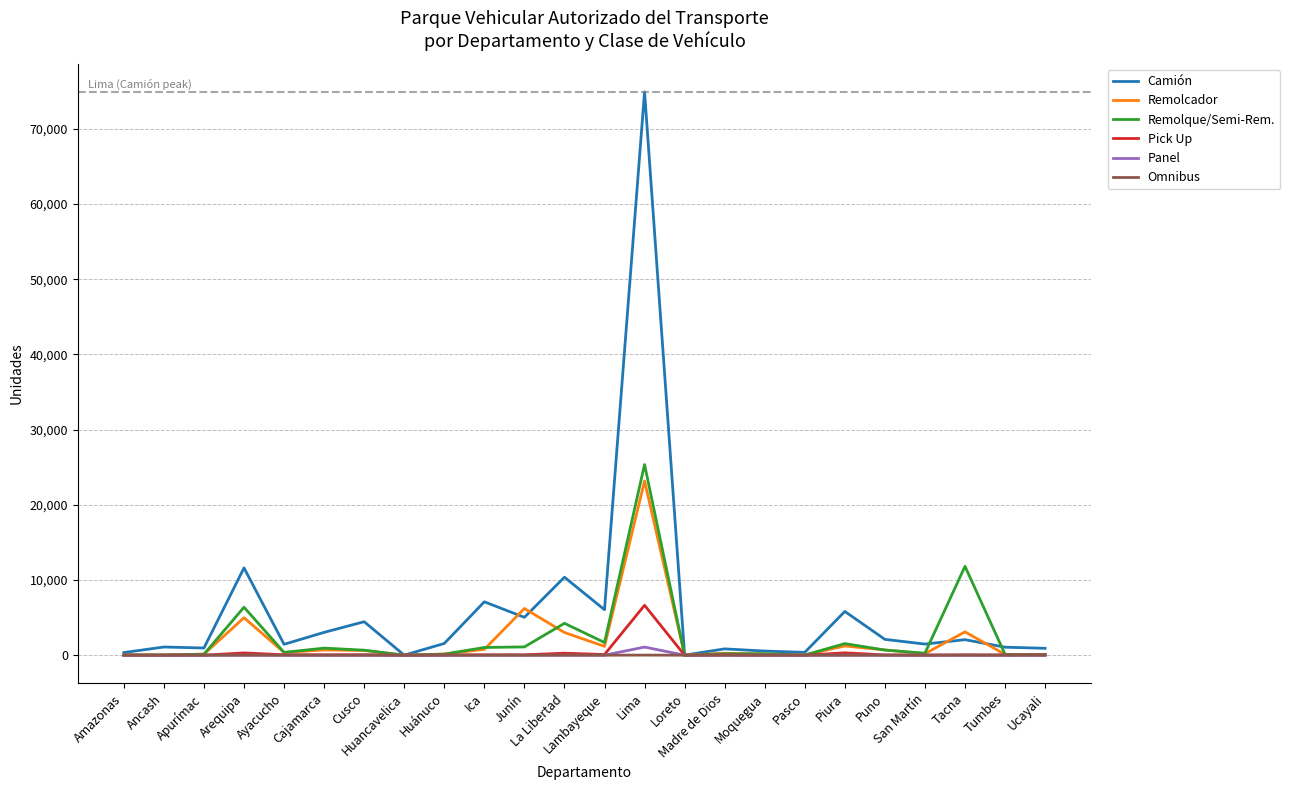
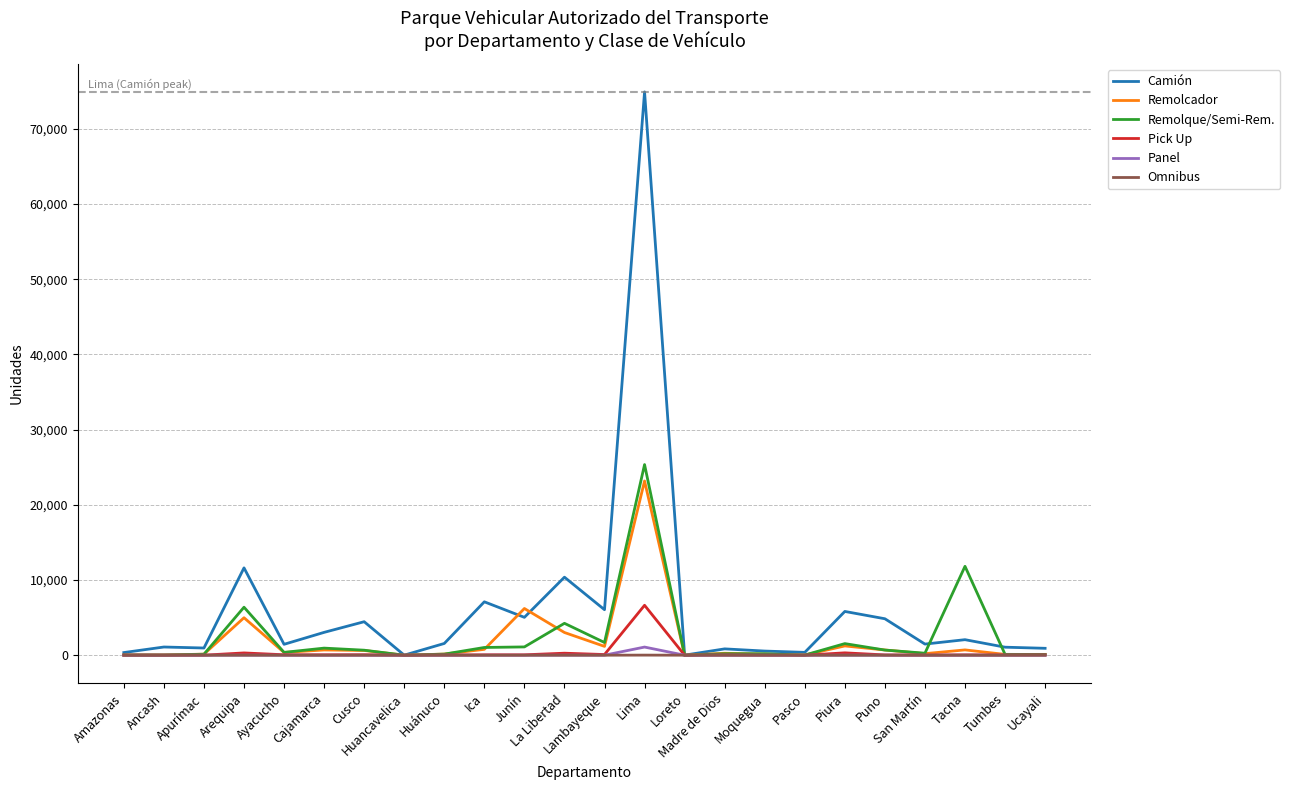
  {
    "Camión": {
      "Ancash": "1,000",
      "Apurímac": "1,000",
      "Arequipa": "12,000",
      "Ayacucho": "1,000",
      "Cajamarca": "3,000",
      "Cusco": "4,000",
      "Huánuco": "2,000",
      "Ica": "7,000",
      "Junín": "5,000",
      "La Libertad": "10,000",
      "Lambayeque": "6,000",
      "Lima": "75,000",
      "Madre de Dios": "1,000",
      "Moquegua": "1,000",
      "Pasco": "0",
      "Piura": "6,000",
-     "Puno": "2,000",
+     "Puno": "5,000",
      "San Martín": "1,000",
      "Tacna": "2,000",
      "Tumbes": "1,000",
      "Ucayali": "1,000"
    },
    "Remolcador": {
      "Arequipa": "5,000",
      "Junín": "6,000",
      "La Libertad": "3,000",
      "Lambayeque": "1,000",
      "Lima": "23,000",
-     "Tacna": "3,000"
+     "Tacna": "1,000"
    },
    "Remolque/Semi-Rem.": {
      "Arequipa": "6,000",
      "Junín": "1,000",
      "La Libertad": "4,000",
      "Lambayeque": "2,000",
      "Lima": "25,000",
      "Tacna": "12,000"
    },
    "Pick Up": {
      "Lima": "7,000"
    },
    "Panel": {
      "Lima": "1,000"
    },
    "Omnibus": {
      "Lima": "0"
    }
  }
